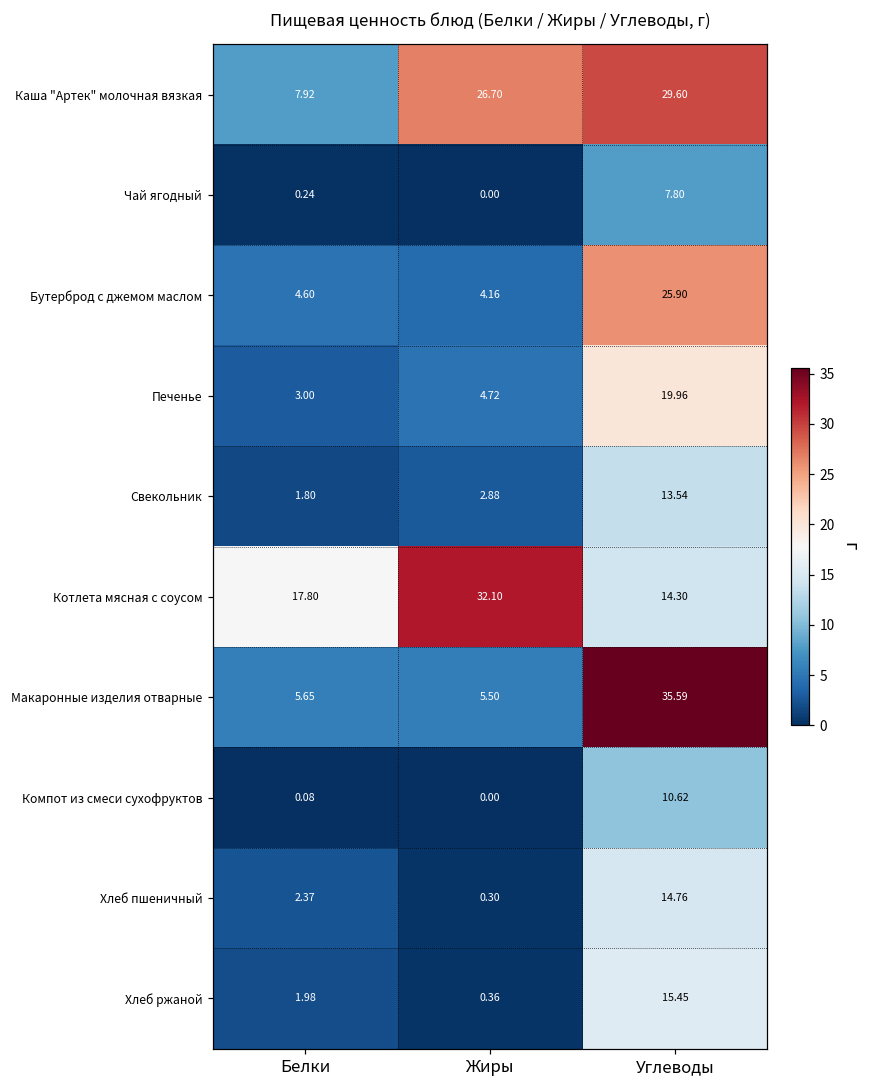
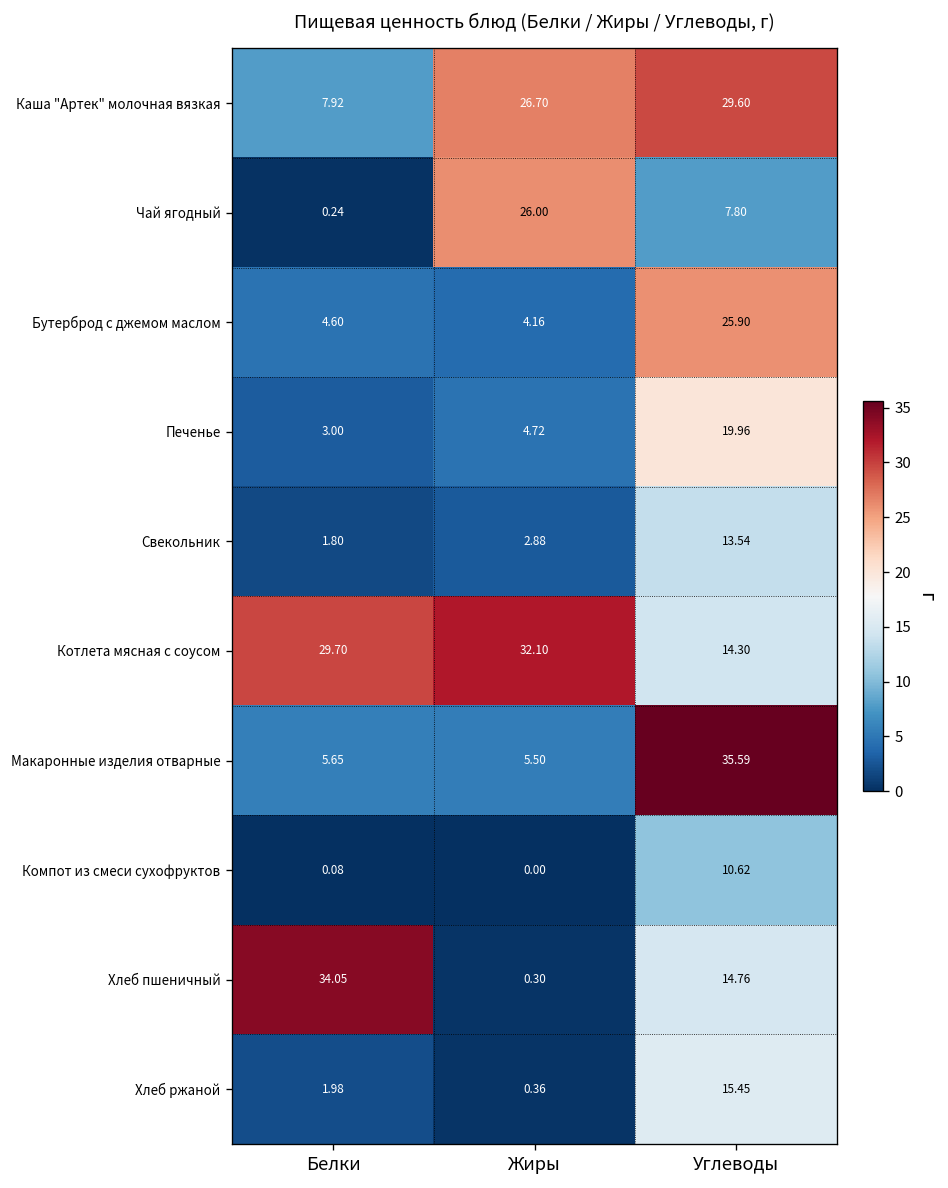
  {
    "Каша \"Артек\" молочная вязкая": {
      "Белки": 7.92,
      "Жиры": 26.70,
      "Углеводы": 29.60
    },
    "Чай ягодный": {
      "Белки": 0.24,
-     "Жиры": 0.00,
+     "Жиры": 26.00,
      "Углеводы": 7.80
    },
    "Бутерброд с джемом маслом": {
      "Белки": 4.60,
      "Жиры": 4.16,
      "Углеводы": 25.90
    },
    "Печенье": {
      "Белки": 3.00,
      "Жиры": 4.72,
      "Углеводы": 19.96
    },
    "Свекольник": {
      "Белки": 1.80,
      "Жиры": 2.88,
      "Углеводы": 13.54
    },
    "Котлета мясная с соусом": {
-     "Белки": 17.80,
+     "Белки": 29.70,
      "Жиры": 32.10,
      "Углеводы": 14.30
    },
    "Макаронные изделия отварные": {
      "Белки": 5.65,
      "Жиры": 5.50,
      "Углеводы": 35.59
    },
    "Компот из смеси сухофруктов": {
      "Белки": 0.08,
      "Жиры": 0.00,
      "Углеводы": 10.62
    },
    "Хлеб пшеничный": {
-     "Белки": 2.37,
+     "Белки": 34.05,
      "Жиры": 0.30,
      "Углеводы": 14.76
    },
    "Хлеб ржаной": {
      "Белки": 1.98,
      "Жиры": 0.36,
      "Углеводы": 15.45
    }
  }
